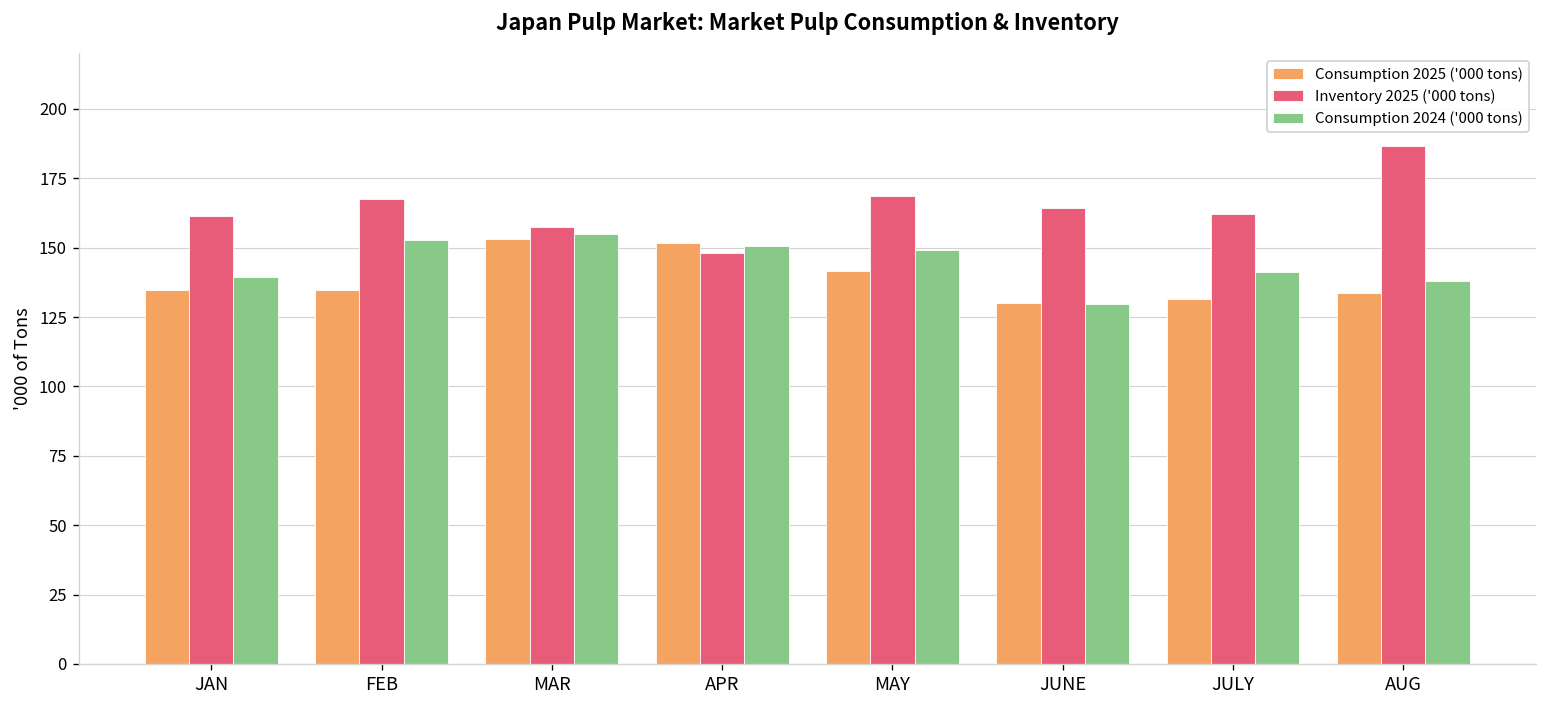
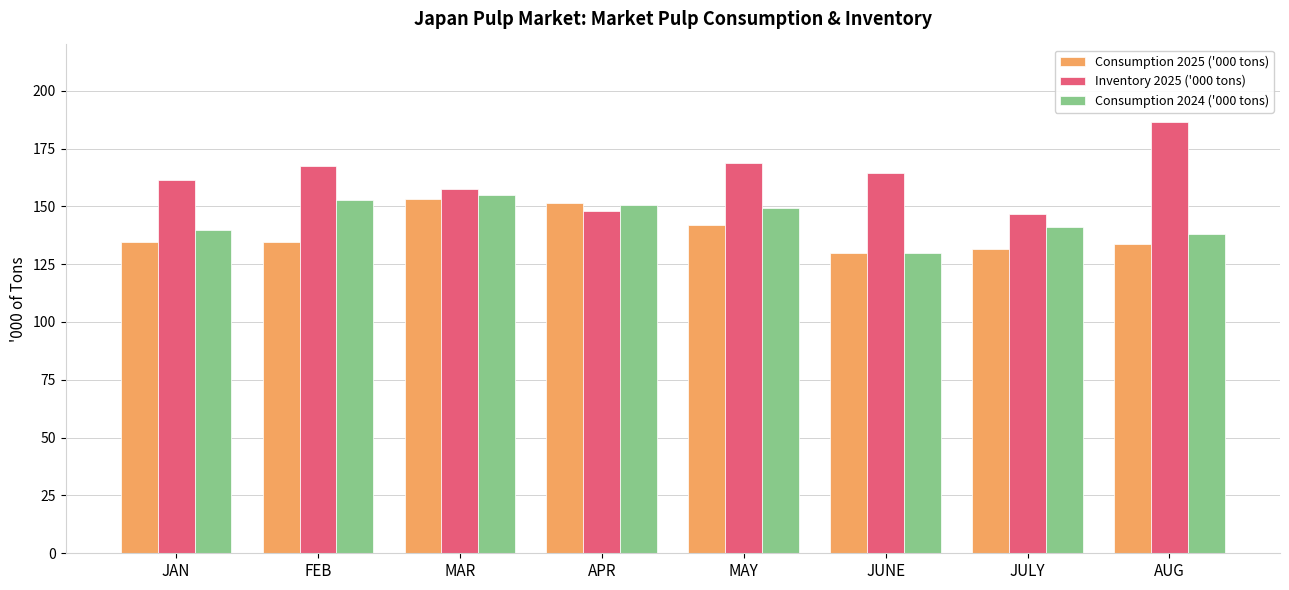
  {
    "Consumption 2025 ('000 tons)": {
      "JAN": 135,
      "FEB": 135,
      "MAR": 153,
      "APR": 152,
      "MAY": 142,
      "JUNE": 130,
      "JULY": 131,
      "AUG": 134
    },
    "Inventory 2025 ('000 tons)": {
      "JAN": 161,
      "FEB": 168,
      "MAR": 157,
      "APR": 148,
      "MAY": 169,
      "JUNE": 164,
-     "JULY": 162,
+     "JULY": 147,
      "AUG": 187
    },
    "Consumption 2024 ('000 tons)": {
      "JAN": 140,
      "FEB": 153,
      "MAR": 155,
      "APR": 151,
      "MAY": 149,
      "JUNE": 130,
      "JULY": 141,
      "AUG": 138
    }
  }
